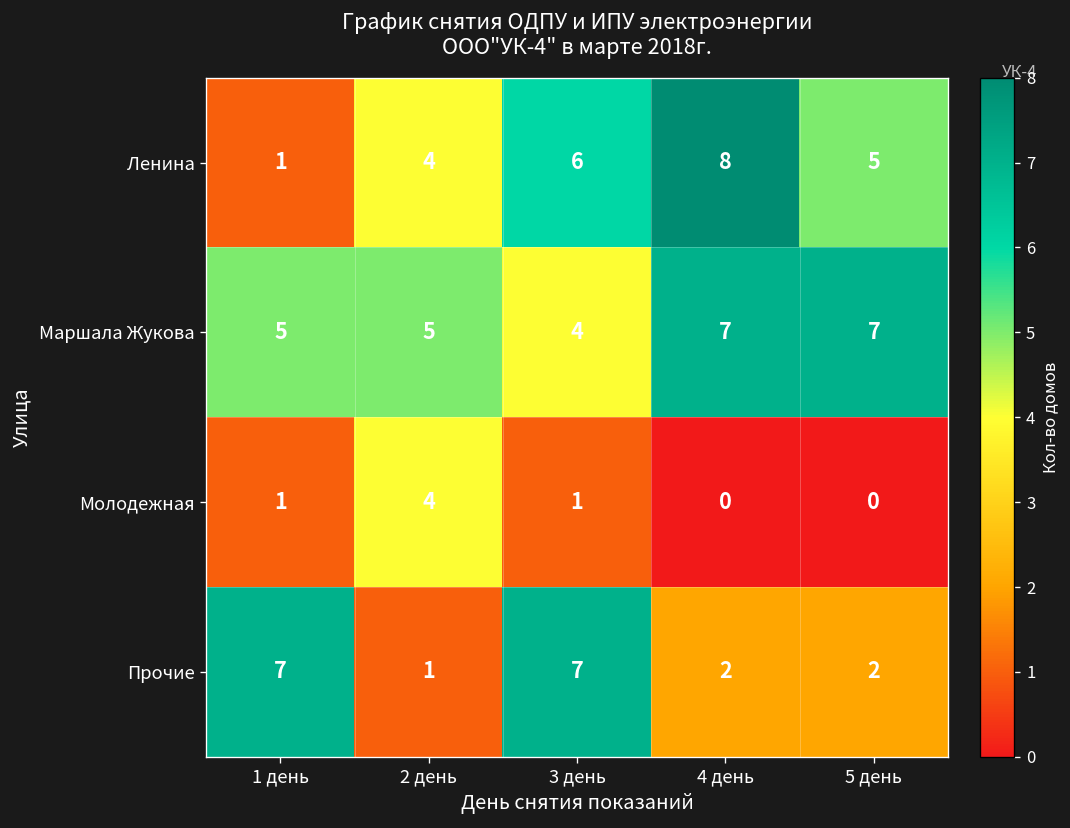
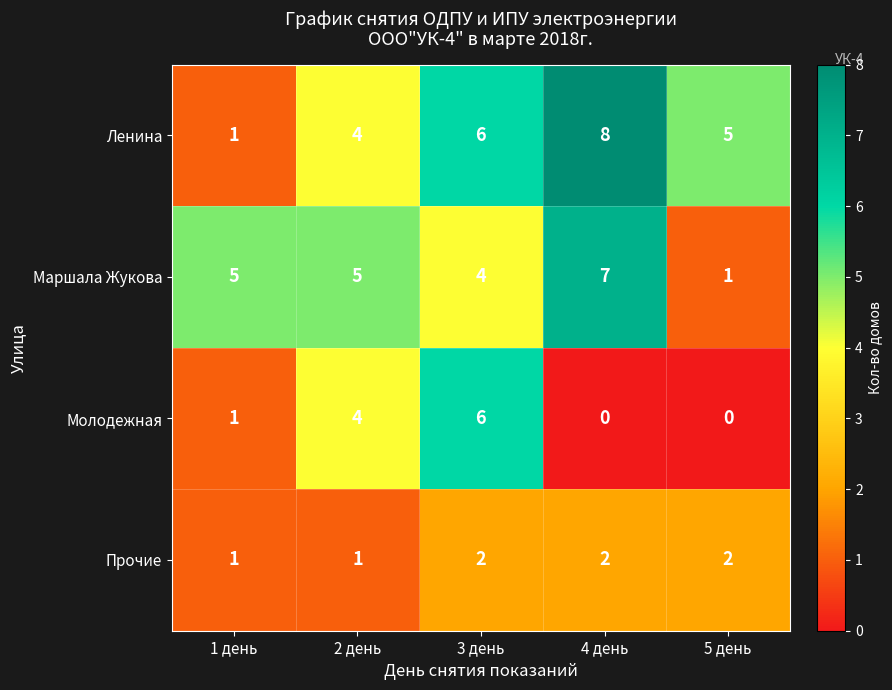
  {
    "Ленина": {
      "1 день": 1,
      "2 день": 4,
      "3 день": 6,
      "4 день": 8,
      "5 день": 5
    },
    "Маршала Жукова": {
      "1 день": 5,
      "2 день": 5,
      "3 день": 4,
      "4 день": 7,
-     "5 день": 7
+     "5 день": 1
    },
    "Молодежная": {
      "1 день": 1,
      "2 день": 4,
-     "3 день": 1,
+     "3 день": 6,
      "4 день": 0,
      "5 день": 0
    },
    "Прочие": {
-     "1 день": 7,
+     "1 день": 1,
      "2 день": 1,
-     "3 день": 7,
+     "3 день": 2,
      "4 день": 2,
      "5 день": 2
    }
  }
